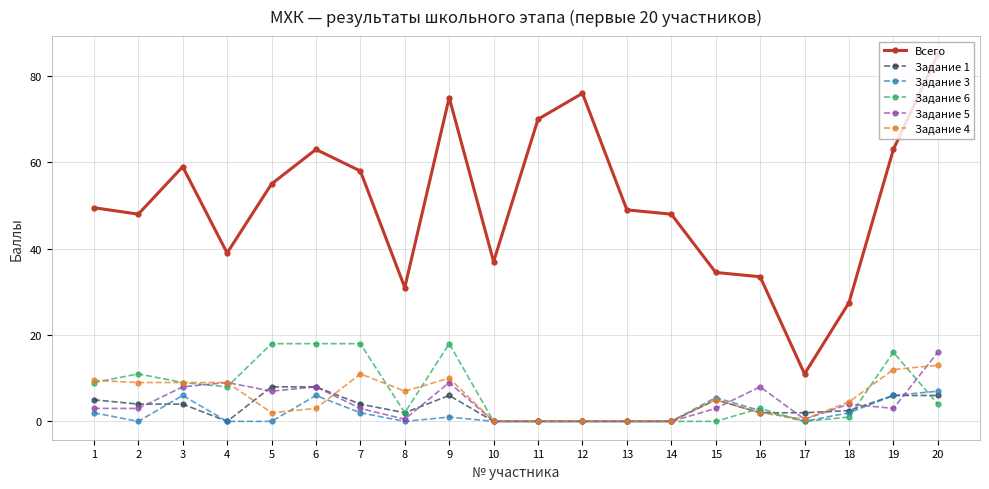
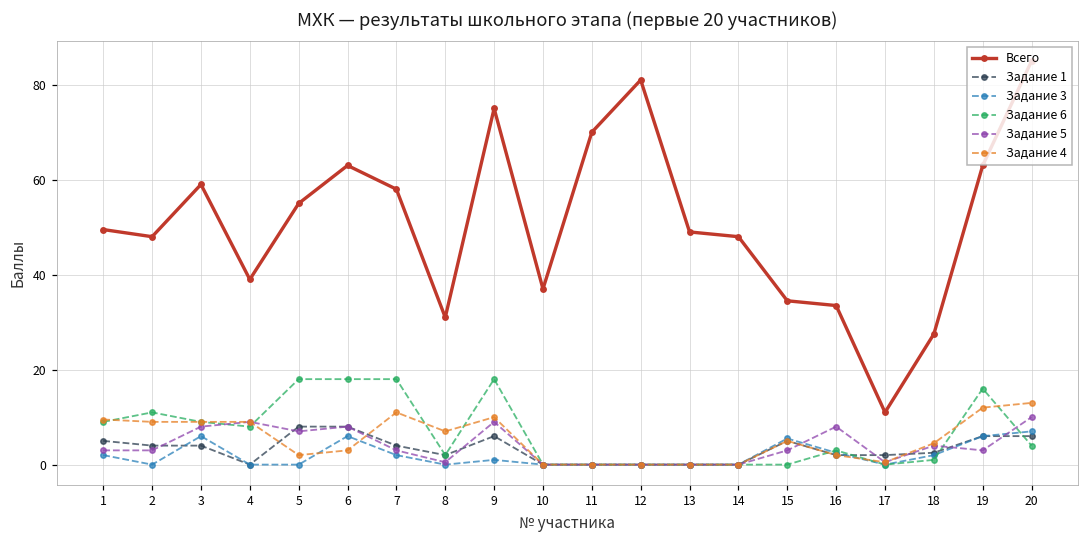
  {
    "Всего": {
      "1": 50,
      "2": 48,
      "3": 59,
      "4": 39,
      "5": 55,
      "6": 63,
      "7": 58,
      "8": 31,
      "9": 75,
      "10": 37,
      "11": 70,
-     "12": 76,
+     "12": 81,
      "13": 49,
      "14": 48,
      "15": 35,
      "16": 34,
      "17": 11,
      "18": 28,
      "19": 63
    },
    "Задание 1": {
      "1": 5,
      "2": 4,
      "3": 4,
      "5": 8,
      "7": 4,
      "9": 6,
      "17": 2,
      "20": 6
    },
    "Задание 3": {
      "1": 2,
      "2": 0,
      "3": 6,
      "5": 0,
      "6": 6,
      "7": 2,
      "9": 1,
      "20": 7
    },
    "Задание 6": {
      "2": 11,
      "4": 8,
      "5": 18,
      "6": 18,
      "7": 18,
      "9": 18,
      "15": 0,
      "18": 1,
      "19": 16,
      "20": 4
    },
    "Задание 5": {
      "1": 3,
      "2": 3,
      "3": 8,
      "5": 7,
      "7": 3,
      "9": 9,
      "15": 3,
      "16": 8,
      "19": 3,
-     "20": 16
+     "20": 10
    },
    "Задание 4": {
      "2": 9,
      "5": 2,
      "6": 3,
      "7": 11,
      "8": 7,
      "9": 10,
      "19": 12,
      "20": 13
    }
  }
